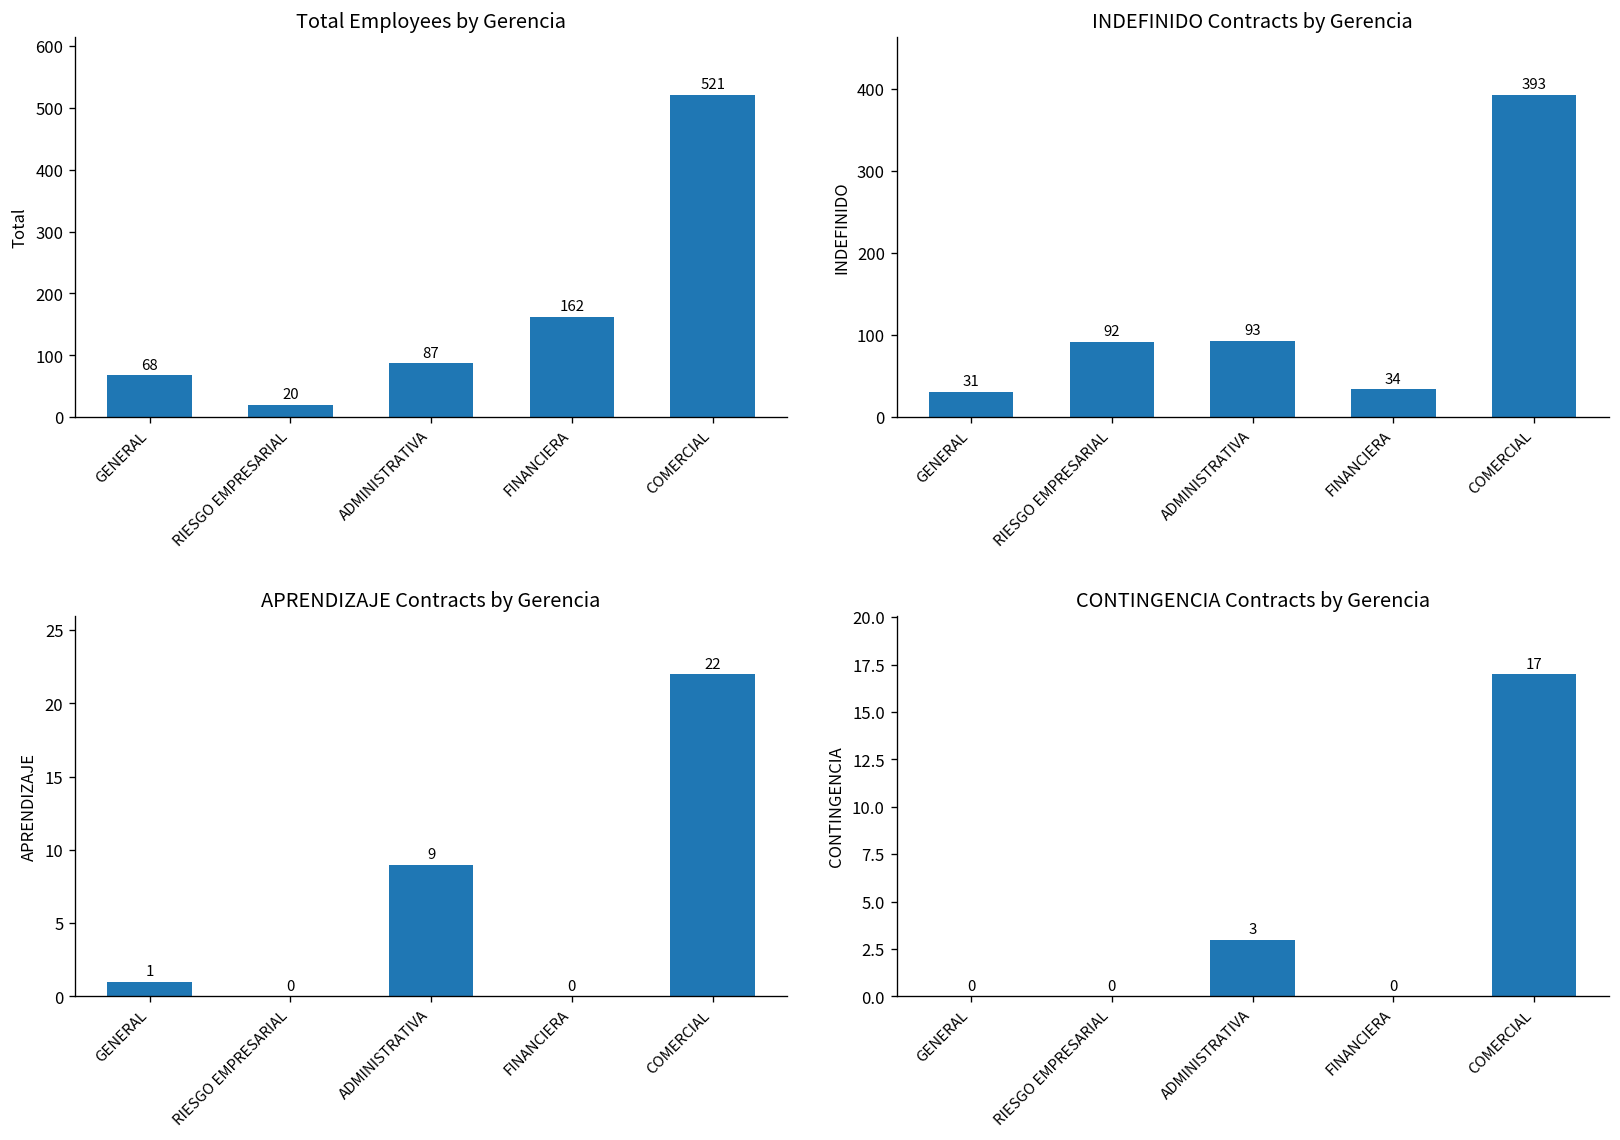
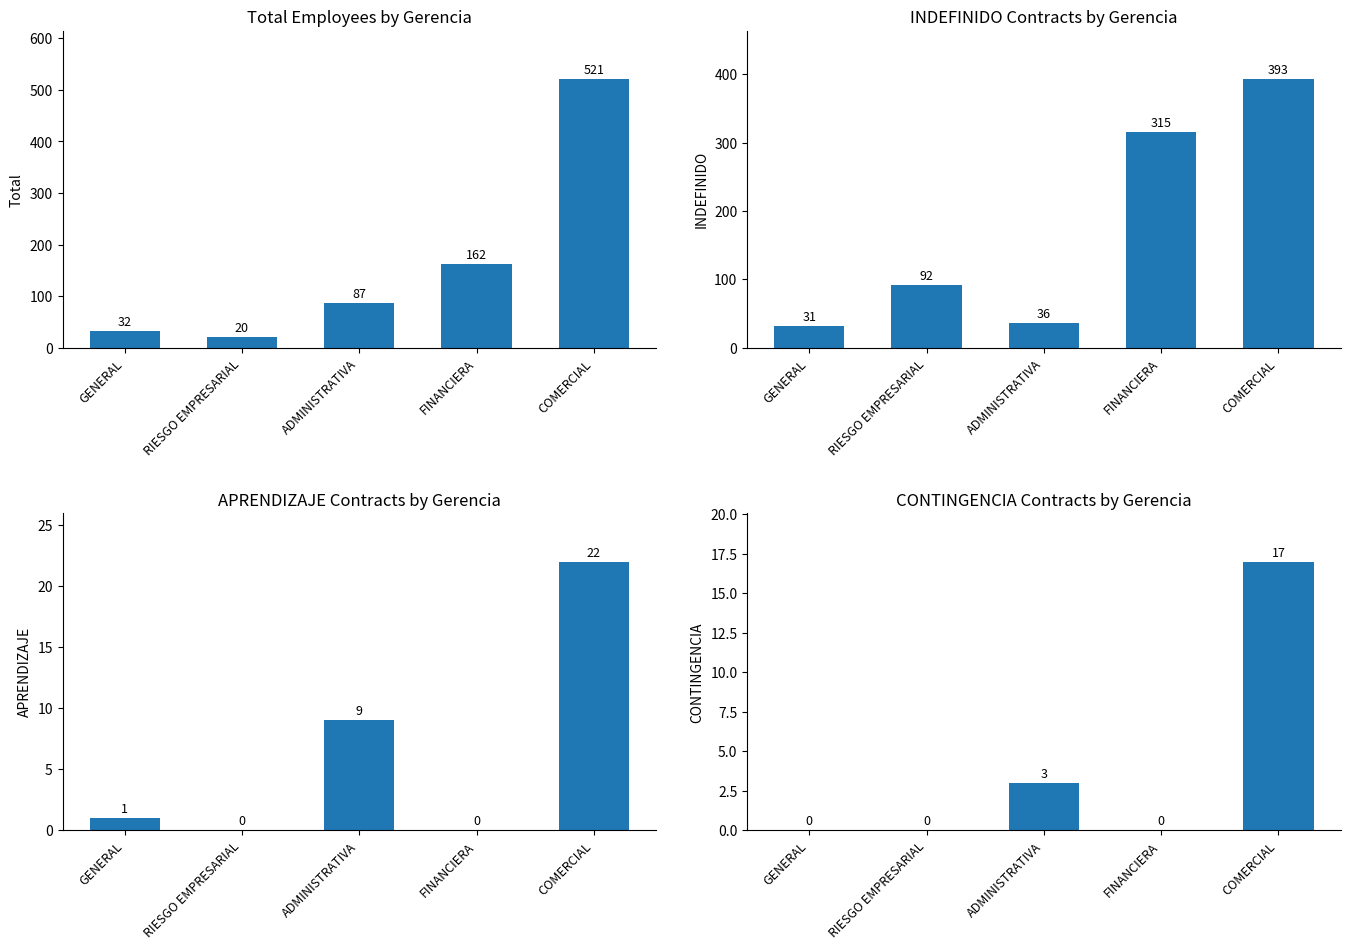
  {
    "Total Employees by Gerencia": {
-     "GENERAL": 68,
+     "GENERAL": 32,
      "RIESGO EMPRESARIAL": 20,
      "ADMINISTRATIVA": 87,
      "FINANCIERA": 162,
      "COMERCIAL": 521
    },
    "INDEFINIDO Contracts by Gerencia": {
      "GENERAL": 31,
      "RIESGO EMPRESARIAL": 92,
-     "ADMINISTRATIVA": 93,
-     "FINANCIERA": 34,
+     "ADMINISTRATIVA": 36,
+     "FINANCIERA": 315,
      "COMERCIAL": 393
    },
    "APRENDIZAJE Contracts by Gerencia": {
      "GENERAL": 1,
      "RIESGO EMPRESARIAL": 0,
      "ADMINISTRATIVA": 9,
      "FINANCIERA": 0,
      "COMERCIAL": 22
    },
    "CONTINGENCIA Contracts by Gerencia": {
      "GENERAL": 0,
      "RIESGO EMPRESARIAL": 0,
      "ADMINISTRATIVA": 3,
      "FINANCIERA": 0,
      "COMERCIAL": 17
    }
  }
